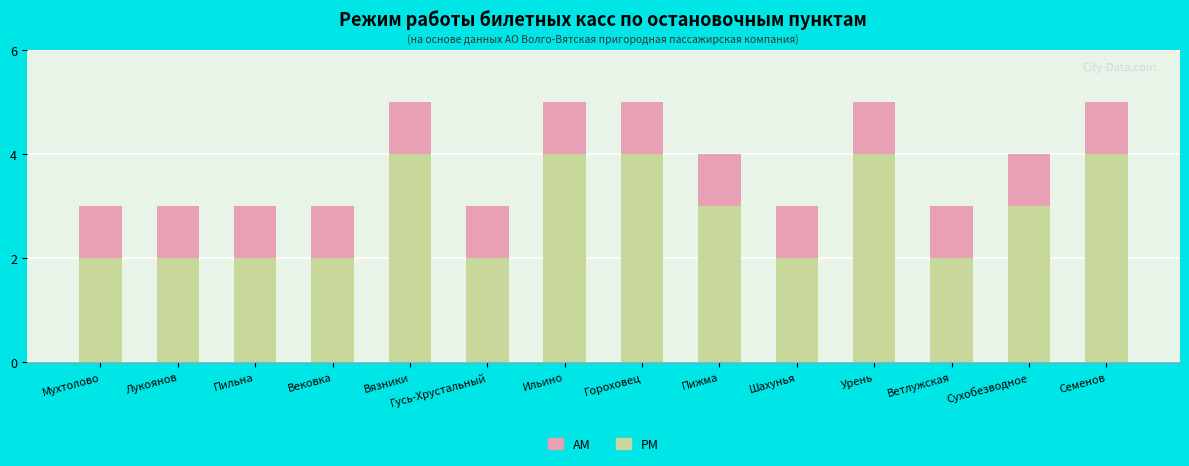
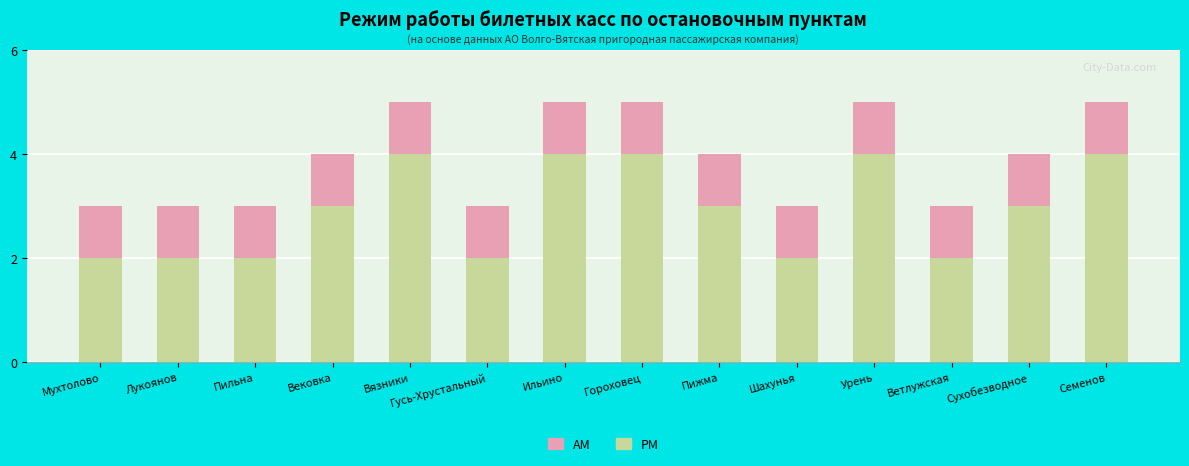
  {
    "PM": {
      "Мухтолово": 2,
      "Лукоянов": 2,
      "Пильна": 2,
-     "Вековка": 2,
+     "Вековка": 3,
      "Вязники": 4,
      "Гусь-Хрустальный": 2,
      "Ильино": 4,
      "Гороховец": 4,
      "Пижма": 3,
      "Шахунья": 2,
      "Урень": 4,
      "Ветлужская": 2,
      "Сухобезводное": 3,
      "Семенов": 4
    },
    "AM": {
      "Мухтолово": 1,
      "Лукоянов": 1,
      "Пильна": 1,
      "Вековка": 1,
      "Вязники": 1,
      "Гусь-Хрустальный": 1,
      "Ильино": 1,
      "Гороховец": 1,
      "Пижма": 1,
      "Шахунья": 1,
      "Урень": 1,
      "Ветлужская": 1,
      "Сухобезводное": 1,
      "Семенов": 1
    }
  }
